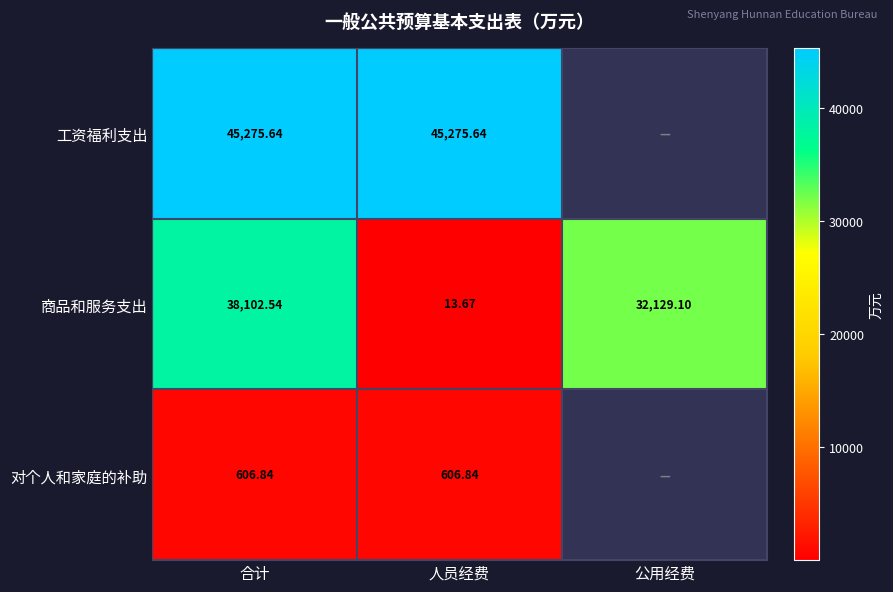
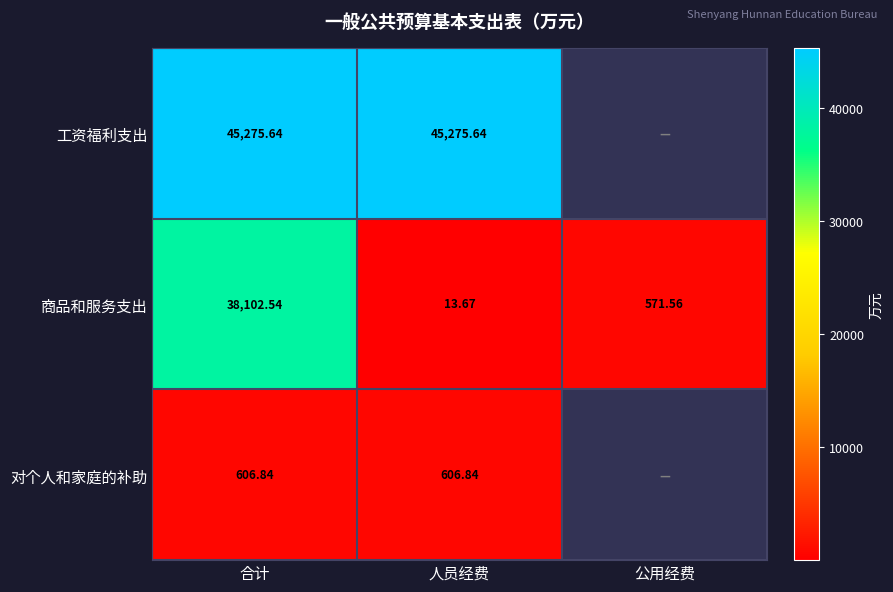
  {
    "工资福利支出": {
      "合计": "45,275.64",
      "人员经费": "45,275.64"
    },
    "商品和服务支出": {
      "合计": "38,102.54",
      "人员经费": "13.67",
-     "公用经费": "32,129.10"
+     "公用经费": "571.56"
    },
    "对个人和家庭的补助": {
      "合计": "606.84",
      "人员经费": "606.84"
    }
  }
